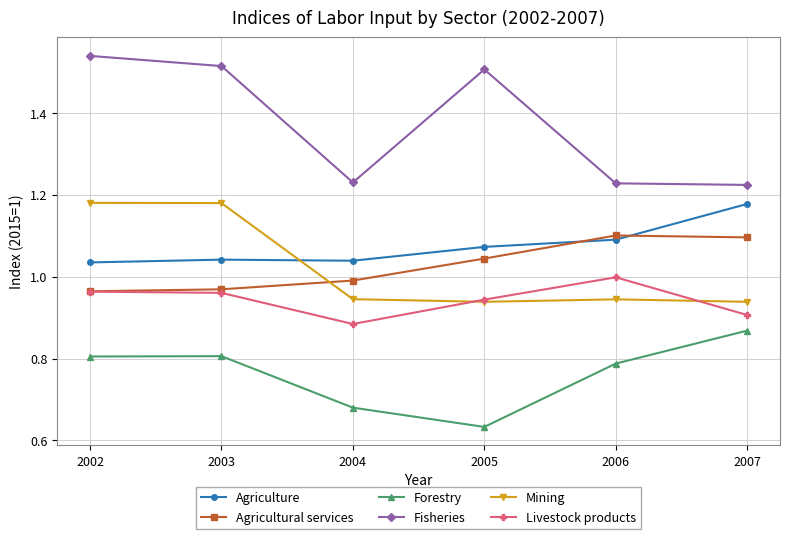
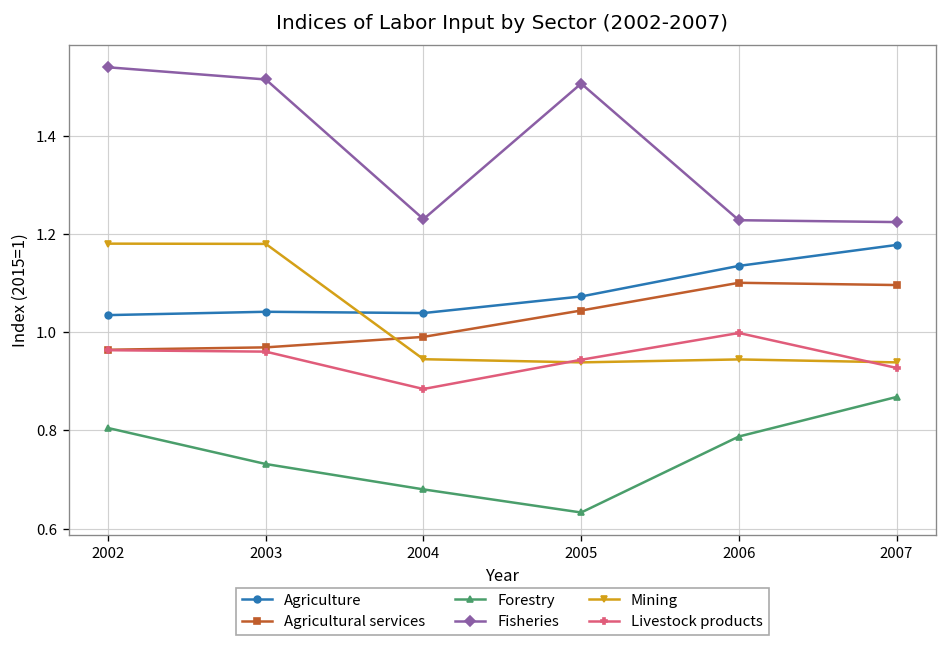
  {
    "Agriculture": {
      "2002": 1.03,
      "2003": 1.04,
      "2004": 1.04,
      "2005": 1.07,
-     "2006": 1.09,
+     "2006": 1.14,
      "2007": 1.18
    },
    "Agricultural services": {
      "2003": 0.97,
      "2004": 0.99,
      "2005": 1.04,
      "2006": 1.10,
      "2007": 1.10
    },
    "Forestry": {
      "2002": 0.80,
-     "2003": 0.81,
+     "2003": 0.73,
      "2004": 0.68,
      "2005": 0.63,
      "2006": 0.79,
      "2007": 0.87
    },
    "Fisheries": {
      "2002": 1.54,
      "2003": 1.51,
      "2004": 1.23,
      "2005": 1.51,
      "2006": 1.23,
      "2007": 1.22
    },
    "Mining": {
      "2002": 1.18,
      "2003": 1.18,
      "2004": 0.95,
      "2006": 0.94,
      "2007": 0.94
    },
    "Livestock products": {
      "2003": 0.96,
      "2004": 0.88,
      "2006": 1.00,
-     "2007": 0.91
+     "2007": 0.93
    }
  }
